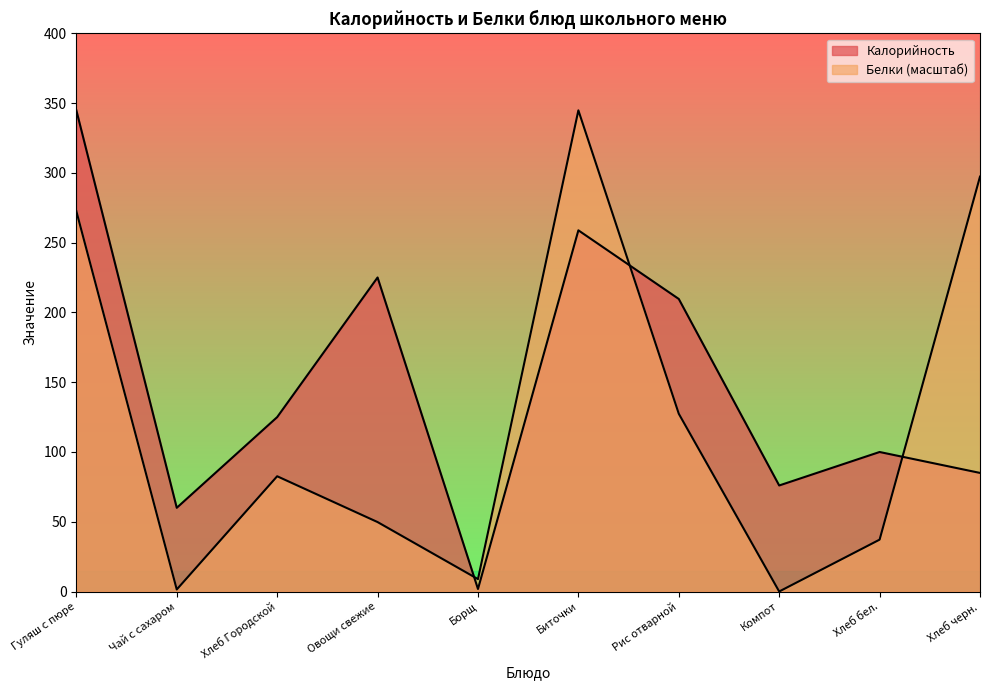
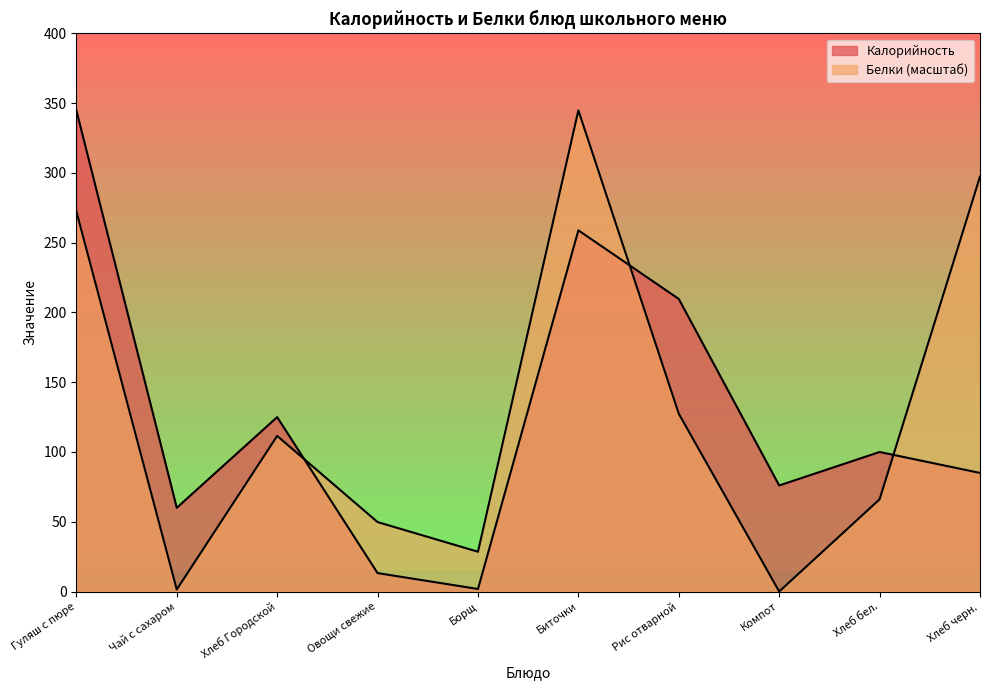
  {
    "Калорийность": {
      "Гуляш с пюре": 345,
      "Чай с сахаром": 60,
      "Хлеб Городской": 125,
-     "Овощи свежие": 225,
+     "Овощи свежие": 13,
      "Борщ": 2,
      "Биточки": 259,
      "Рис отварной": 210,
      "Компот": 76,
      "Хлеб бел.": 100,
      "Хлеб черн.": 85
    },
    "Белки (масштаб)": {
      "Гуляш с пюре": 273,
      "Чай с сахаром": 1,
-     "Хлеб Городской": 83,
+     "Хлеб Городской": 112,
      "Овощи свежие": 50,
-     "Борщ": 9,
+     "Борщ": 29,
      "Биточки": 345,
      "Рис отварной": 127,
      "Компот": 0,
-     "Хлеб бел.": 37,
+     "Хлеб бел.": 66,
      "Хлеб черн.": 297
    }
  }
